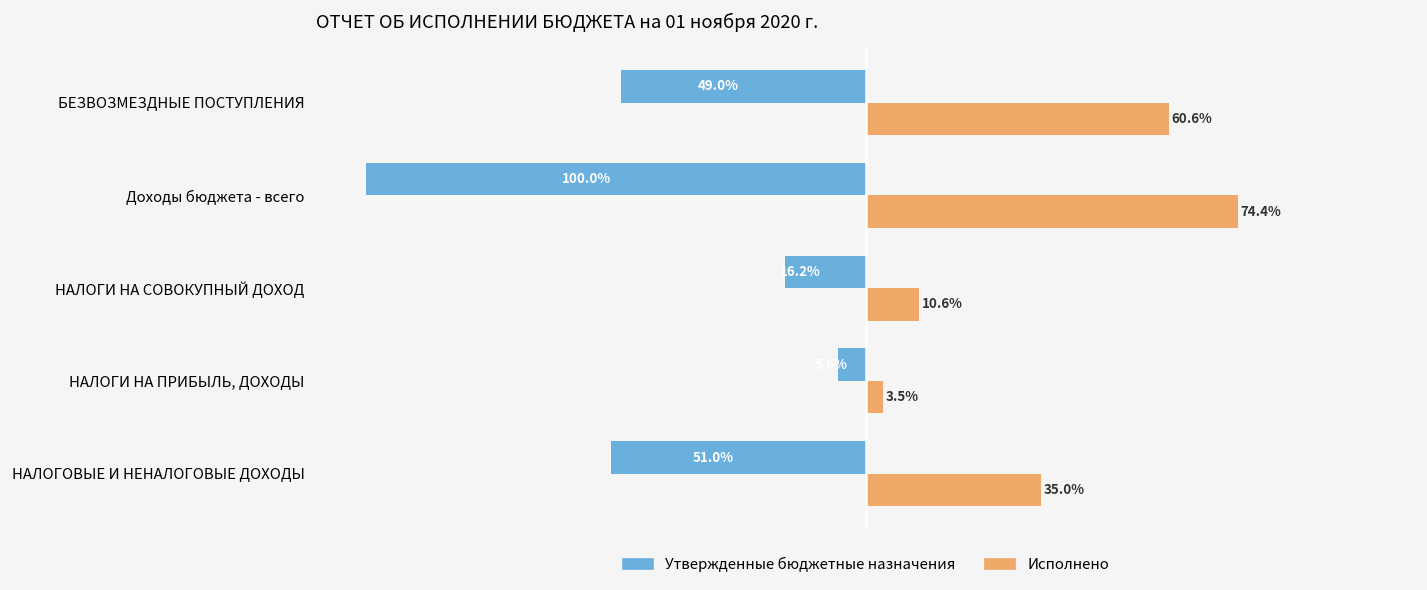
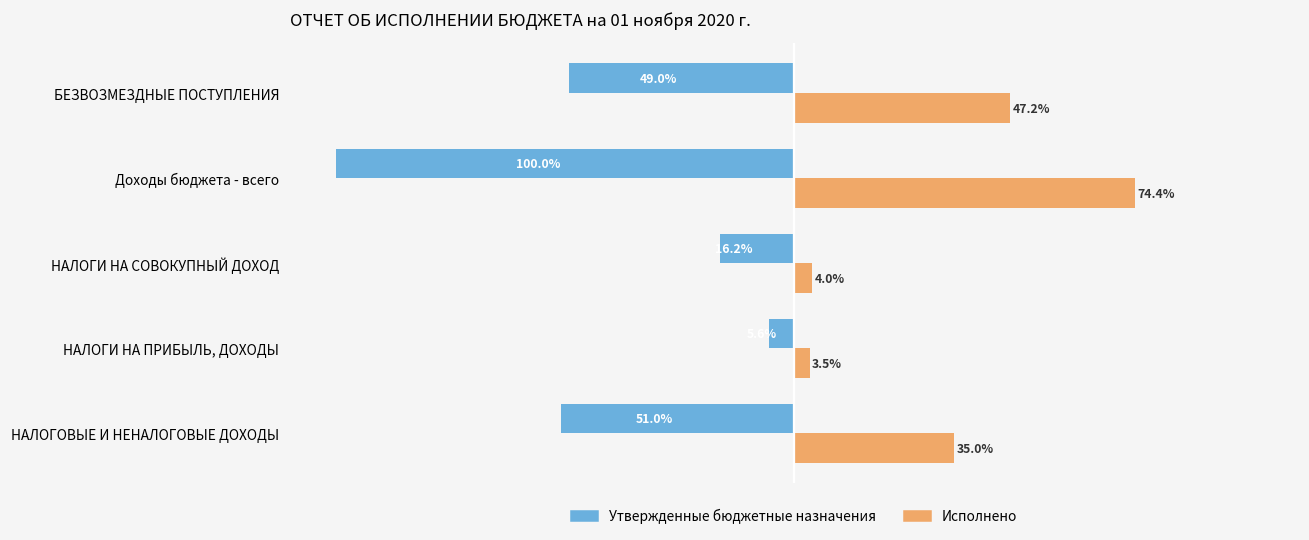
  {
    "Исполнено": {
-     "БЕЗВОЗМЕЗДНЫЕ ПОСТУПЛЕНИЯ": "60.6%",
+     "БЕЗВОЗМЕЗДНЫЕ ПОСТУПЛЕНИЯ": "47.2%",
      "Доходы бюджета - всего": "74.4%",
-     "НАЛОГИ НА СОВОКУПНЫЙ ДОХОД": "10.6%",
+     "НАЛОГИ НА СОВОКУПНЫЙ ДОХОД": "4.0%",
      "НАЛОГИ НА ПРИБЫЛЬ, ДОХОДЫ": "3.5%",
      "НАЛОГОВЫЕ И НЕНАЛОГОВЫЕ ДОХОДЫ": "35.0%"
    }
  }
